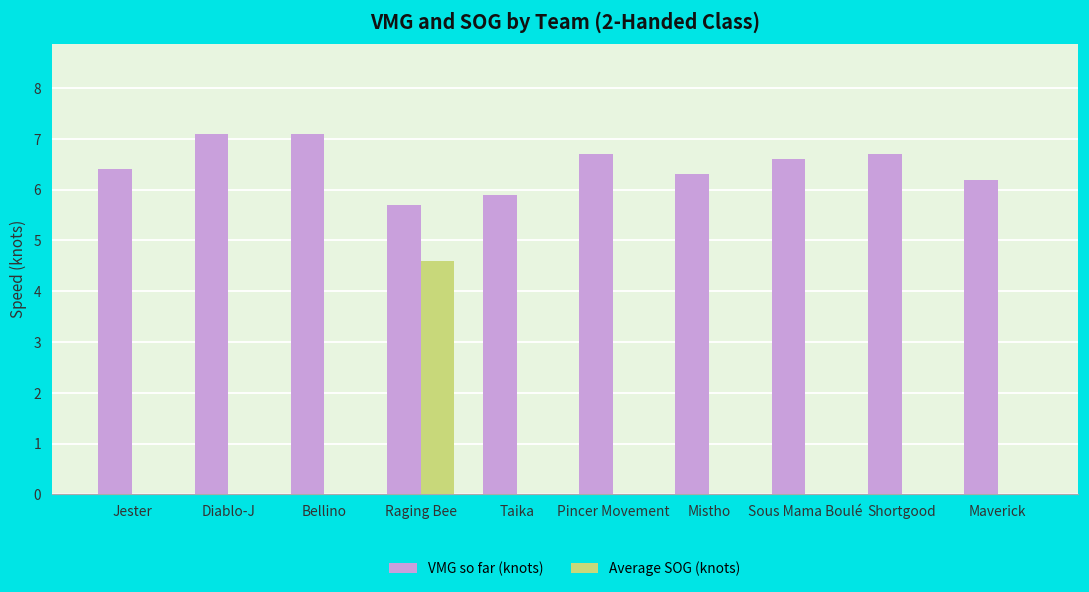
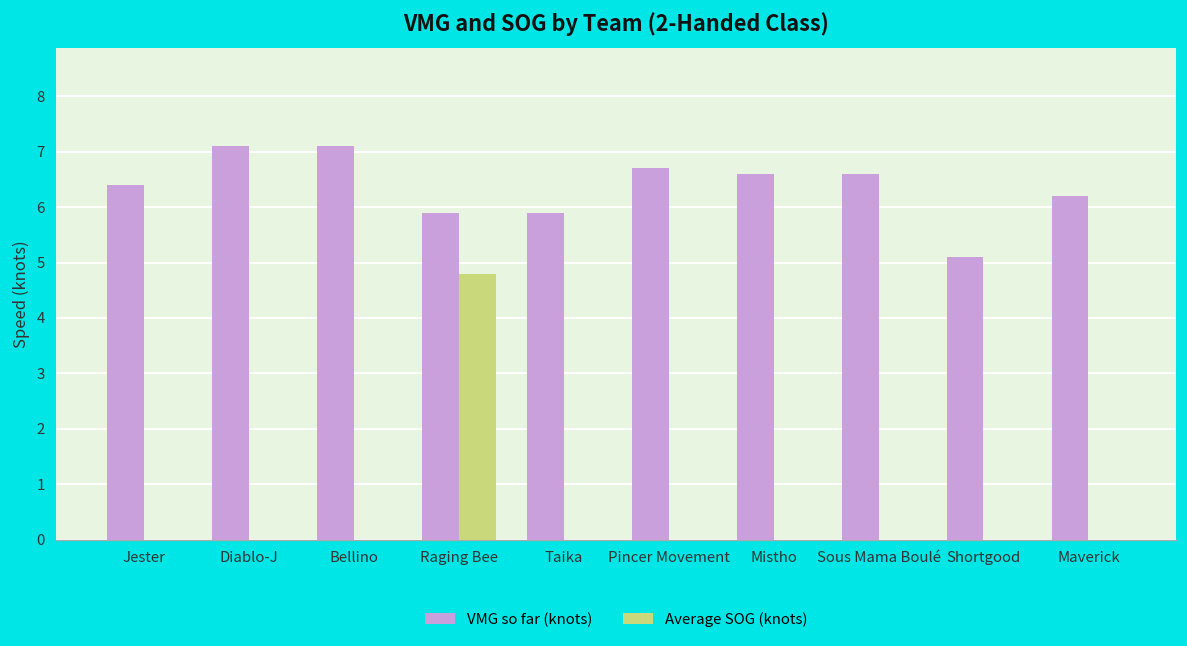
  {
    "VMG so far (knots)": {
      "Jester": 6.4,
      "Diablo-J": 7.1,
      "Bellino": 7.1,
-     "Raging Bee": 5.7,
+     "Raging Bee": 5.9,
      "Taika": 5.9,
      "Pincer Movement": 6.7,
-     "Mistho": 6.3,
+     "Mistho": 6.6,
      "Sous Mama Boulé": 6.6,
-     "Shortgood": 6.7,
+     "Shortgood": 5.1,
      "Maverick": 6.2
    },
    "Average SOG (knots)": {
      "Jester": 0.0,
      "Diablo-J": 0.0,
      "Bellino": 0.0,
-     "Raging Bee": 4.6,
+     "Raging Bee": 4.8,
      "Taika": 0.0,
      "Pincer Movement": 0.0,
      "Mistho": 0.0,
      "Sous Mama Boulé": 0.0,
      "Shortgood": 0.0,
      "Maverick": 0.0
    }
  }
